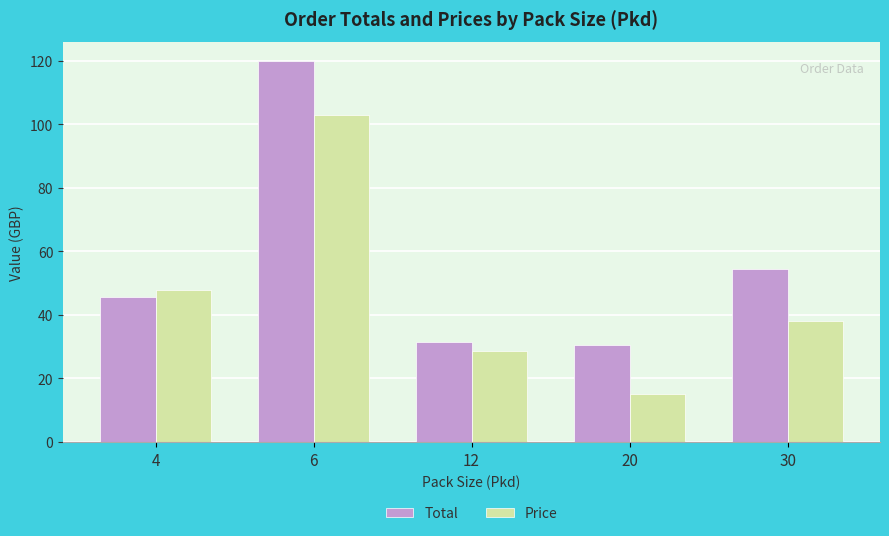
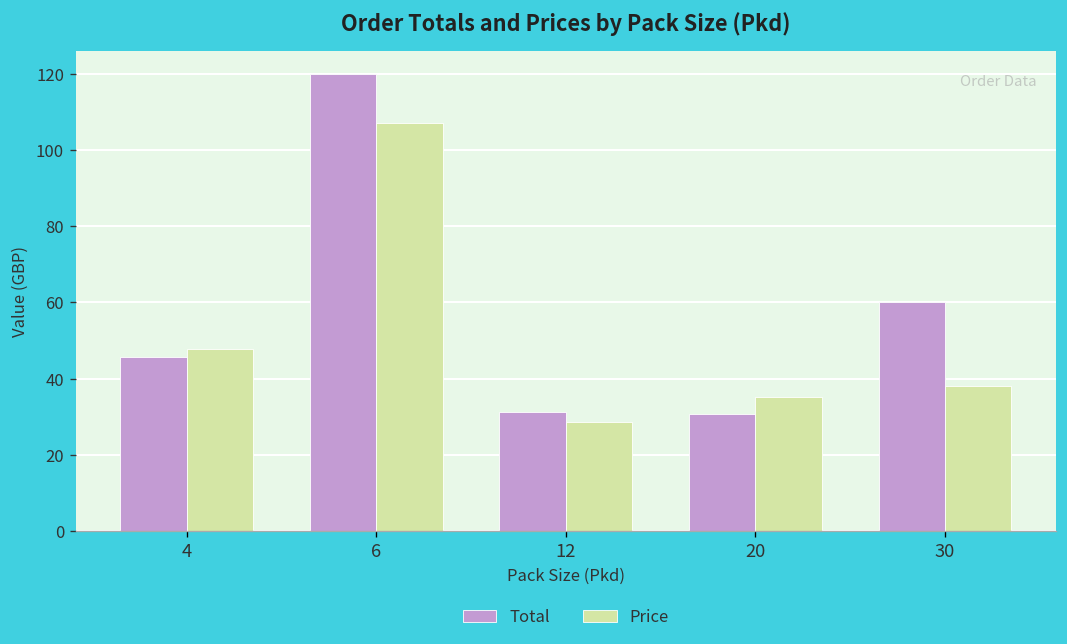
  {
    "Total": {
      "4": 46,
      "6": 120,
      "12": 31,
      "20": 31,
-     "30": 55
+     "30": 60
    },
    "Price": {
      "4": 48,
-     "6": 103,
+     "6": 107,
      "12": 29,
-     "20": 15,
+     "20": 35,
      "30": 38
    }
  }
